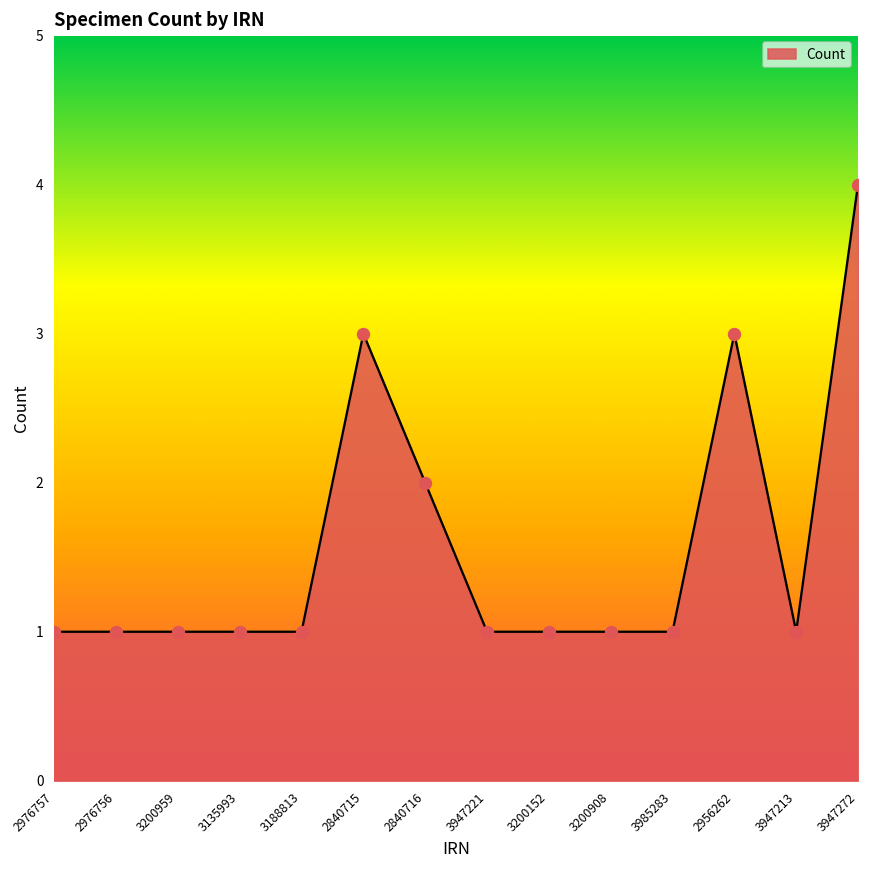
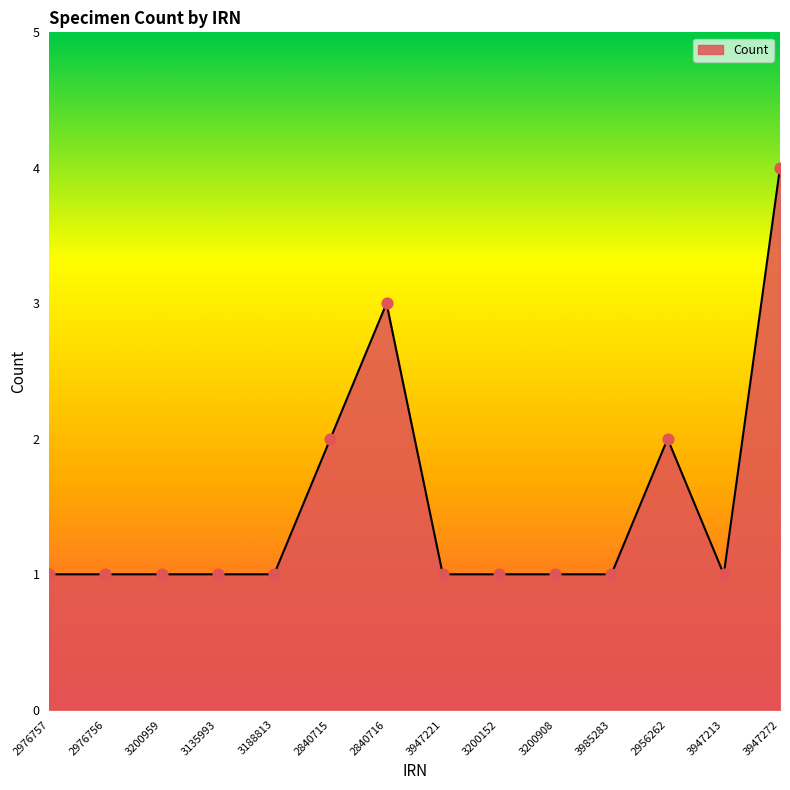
  {
    "2976757": 1,
    "2976756": 1,
    "3200959": 1,
    "3135993": 1,
    "3188813": 1,
-   "2840715": 3,
-   "2840716": 2,
+   "2840715": 2,
+   "2840716": 3,
    "3947221": 1,
    "3200152": 1,
    "3200908": 1,
    "3985283": 1,
-   "2956262": 3,
+   "2956262": 2,
    "3947213": 1,
    "3947272": 4
  }
